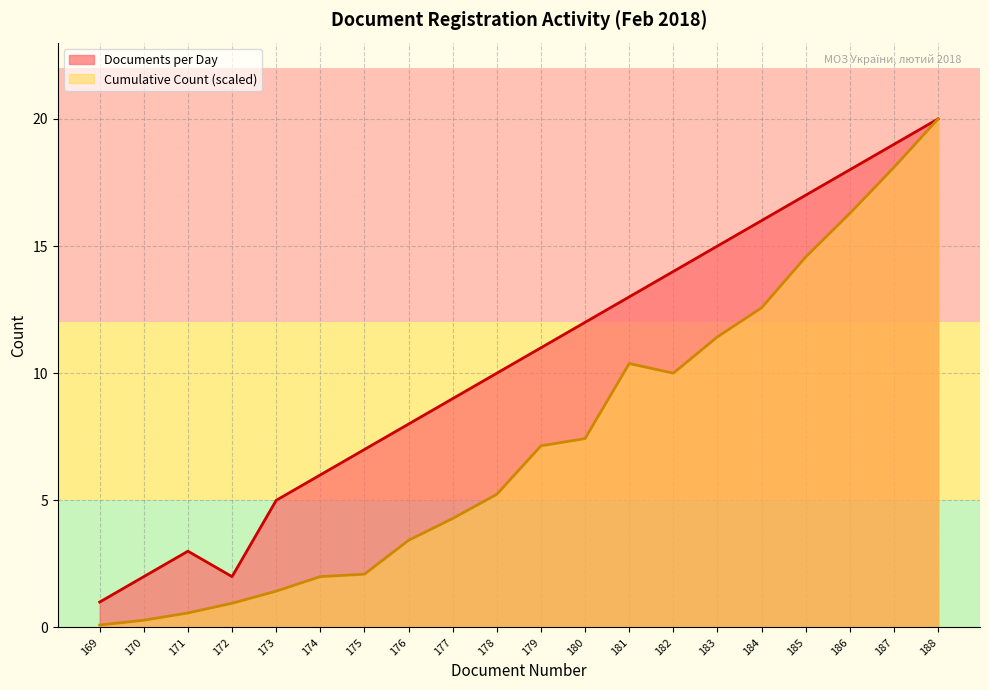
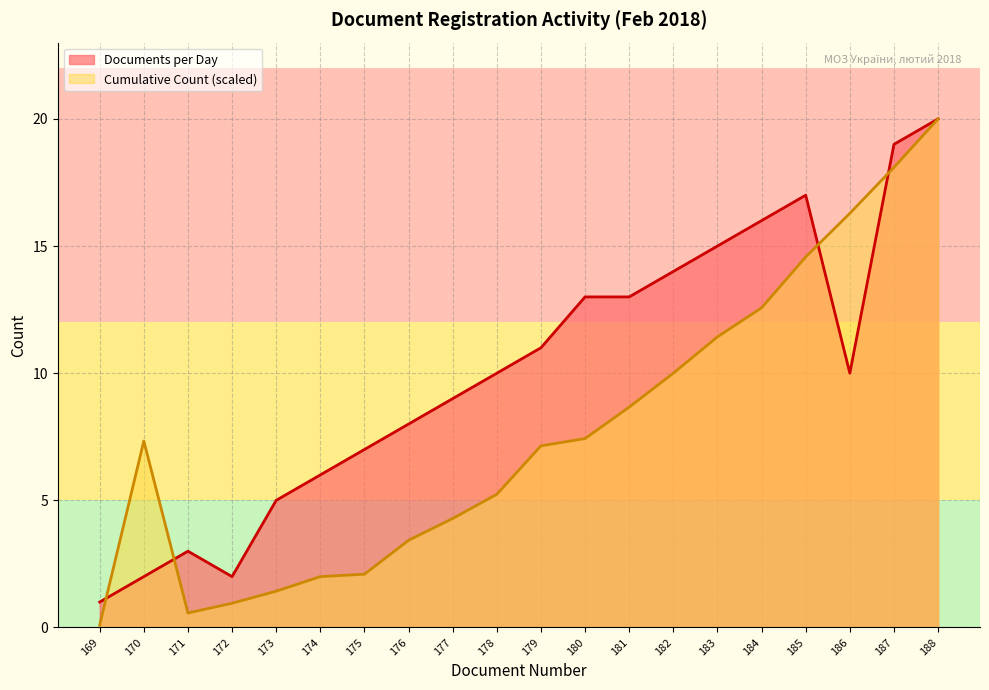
  {
    "Documents per Day": {
      "169": 1,
      "170": 2,
      "171": 3,
      "172": 2,
      "173": 5,
      "174": 6,
      "175": 7,
      "176": 8,
      "177": 9,
      "178": 10,
      "179": 11,
-     "180": 12,
+     "180": 13,
      "181": 13,
      "182": 14,
      "183": 15,
      "184": 16,
      "185": 17,
-     "186": 18,
+     "186": 10,
      "187": 19
    },
    "Cumulative Count (scaled)": {
      "169": 0.1,
-     "170": 0.3,
+     "170": 7.3,
      "171": 0.6,
      "172": 1.0,
      "173": 1.4,
      "174": 2.0,
      "175": 2.1,
      "176": 3.4,
      "177": 4.3,
      "178": 5.2,
      "179": 7.1,
      "180": 7.4,
-     "181": 10.4,
+     "181": 8.7,
      "182": 10.0,
      "183": 11.4,
      "184": 12.6,
      "185": 14.6,
      "186": 16.3,
      "187": 18.1
    }
  }
